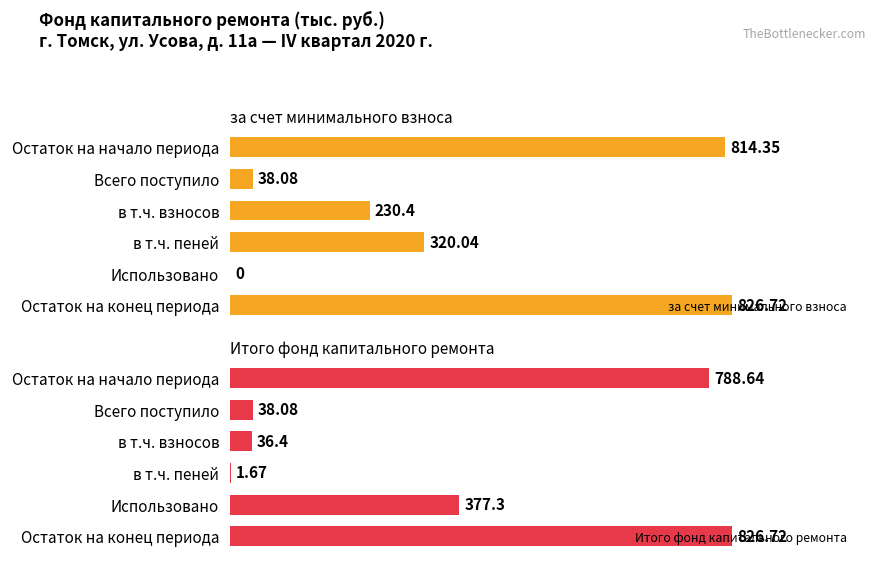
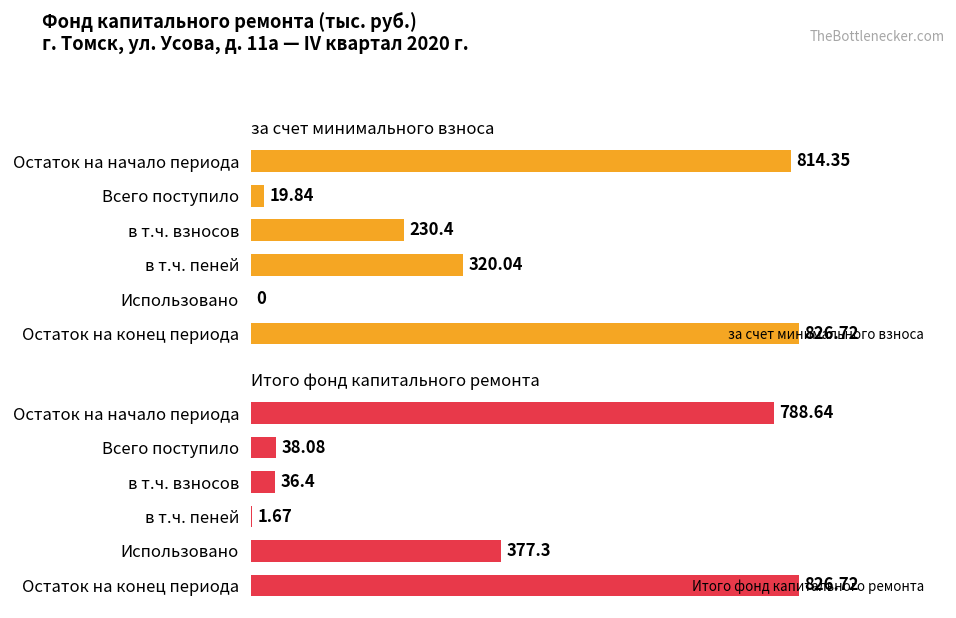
  {
    "за счет минимального взноса": {
      "Остаток на начало периода": 814.35,
-     "Всего поступило": 38.08,
+     "Всего поступило": 19.84,
      "в т.ч. взносов": 230.4,
      "в т.ч. пеней": 320.04,
      "Использовано": 0,
      "Остаток на конец периода": 826.72
    },
    "Итого фонд капитального ремонта": {
      "Остаток на начало периода": 788.64,
      "Всего поступило": 38.08,
      "в т.ч. взносов": 36.4,
      "в т.ч. пеней": 1.67,
      "Использовано": 377.3,
      "Остаток на конец периода": 826.72
    }
  }
